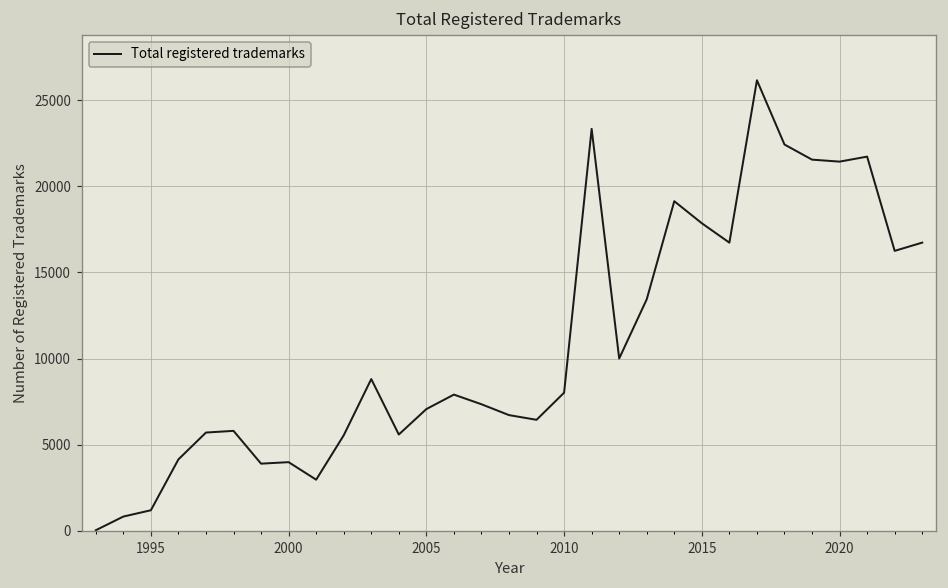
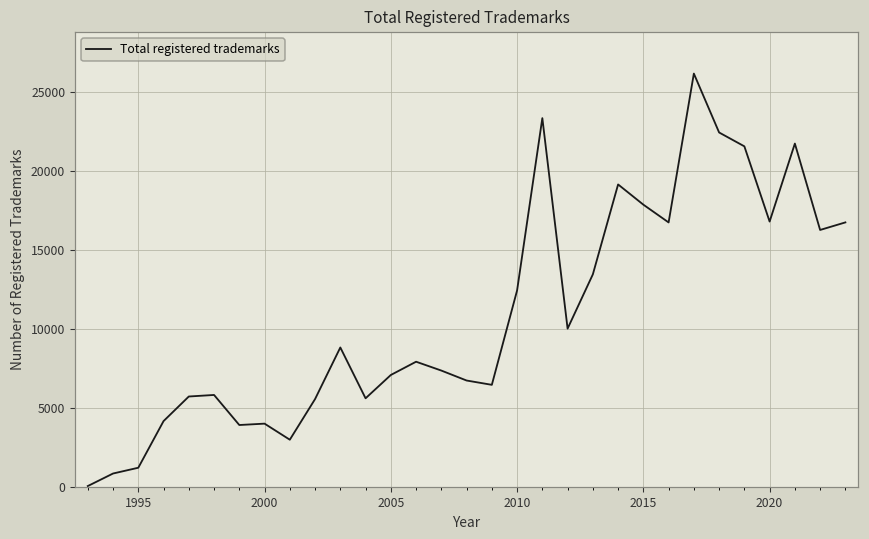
  {
    "1995": 1200,
    "2000": 4000,
    "2005": 7100,
-   "2010": 8000,
+   "2010": 12400,
    "2015": 17900,
-   "2020": 21400
+   "2020": 16800
  }
